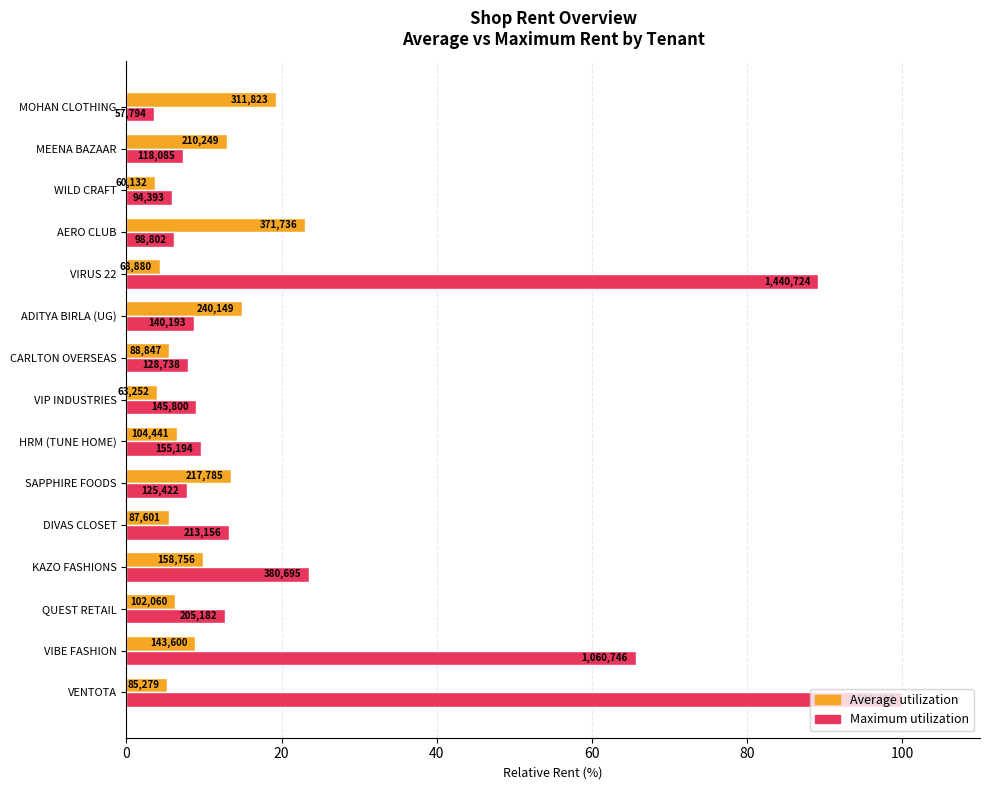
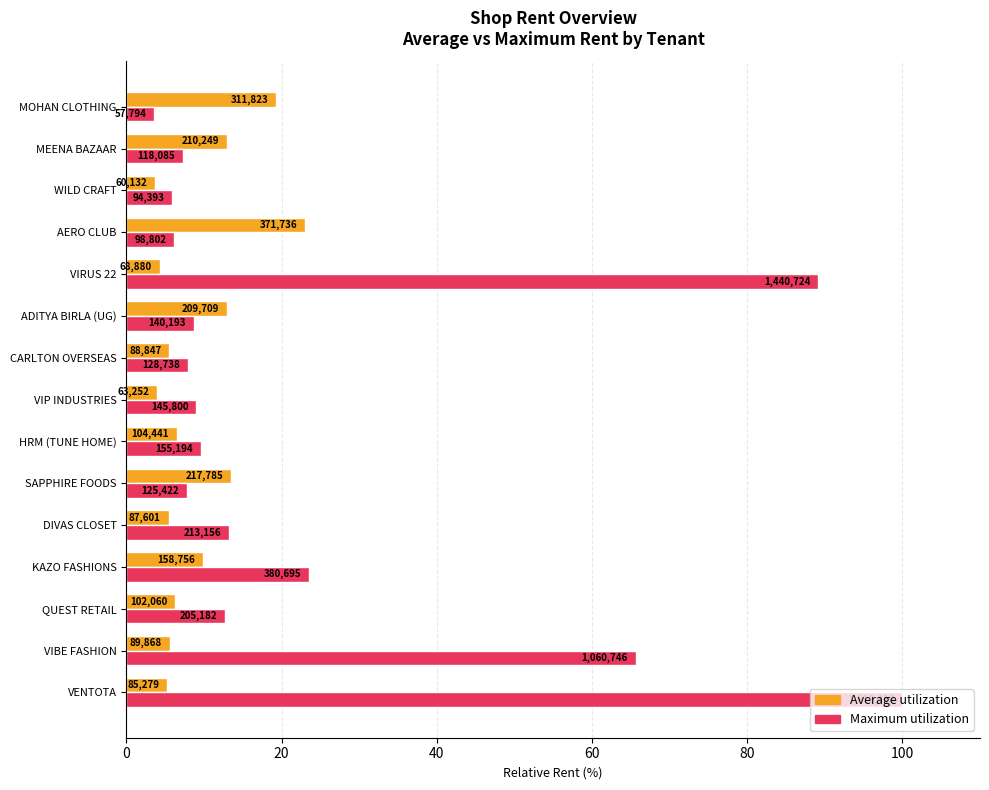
  {
    "Average utilization": {
-     "ADITYA BIRLA (UG)": "240,149",
-     "VIBE FASHION": "143,600"
+     "ADITYA BIRLA (UG)": "209,709",
+     "VIBE FASHION": "89,868"
    }
  }
